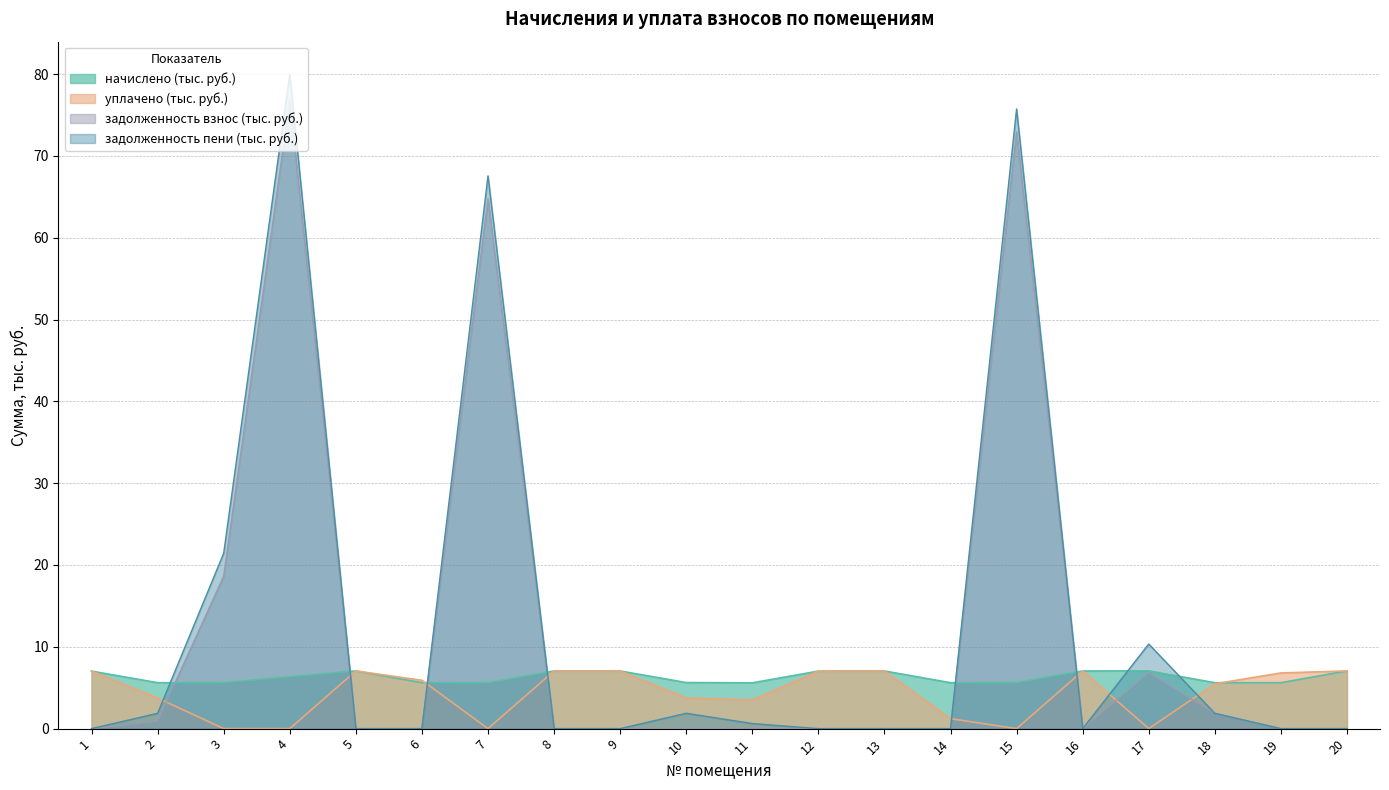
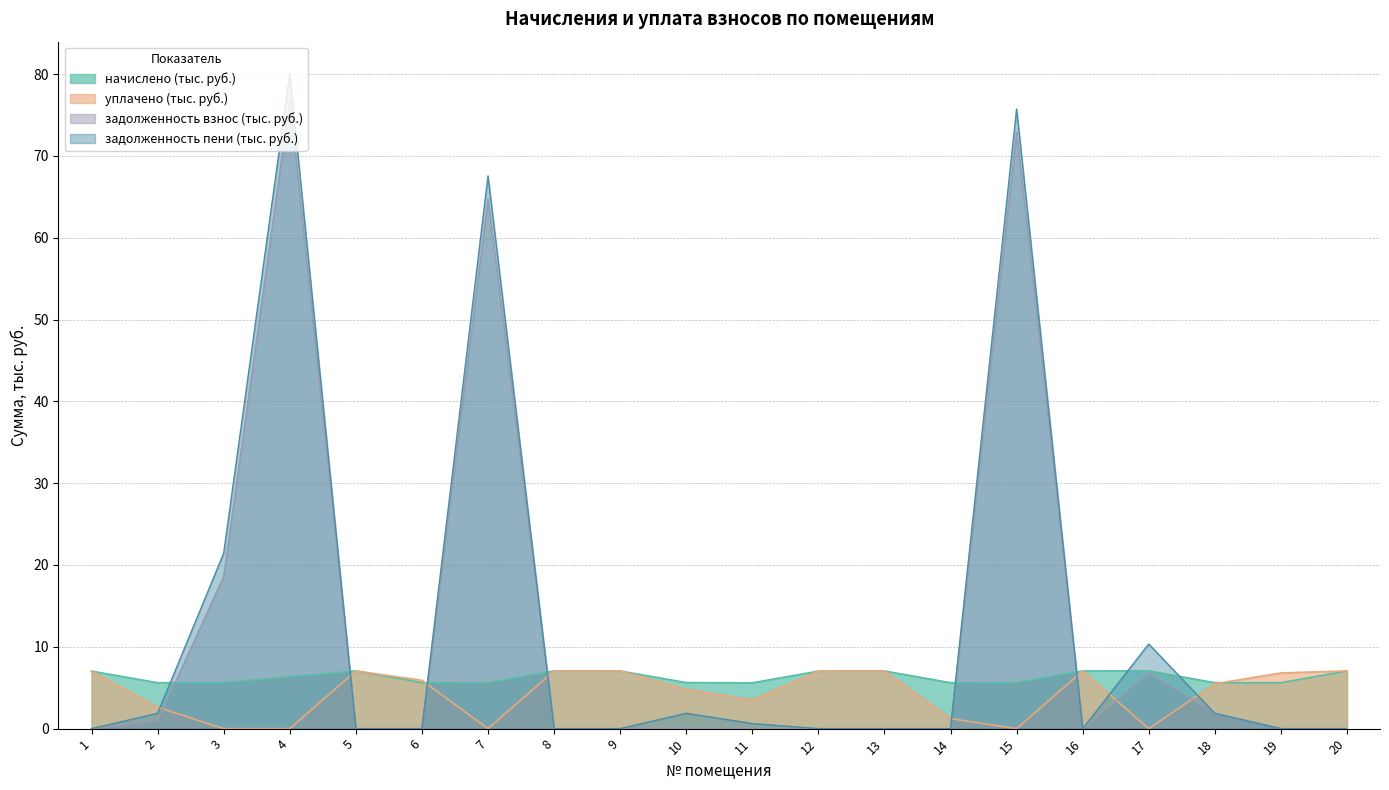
  {
    "уплачено (тыс. руб.)": {
-     "2": 4,
+     "2": 3,
      "3": 0,
      "4": 0,
      "7": 0,
-     "10": 4,
+     "10": 5,
      "11": 4,
      "14": 1,
      "15": 0,
      "17": 0,
      "19": 7
    }
  }
